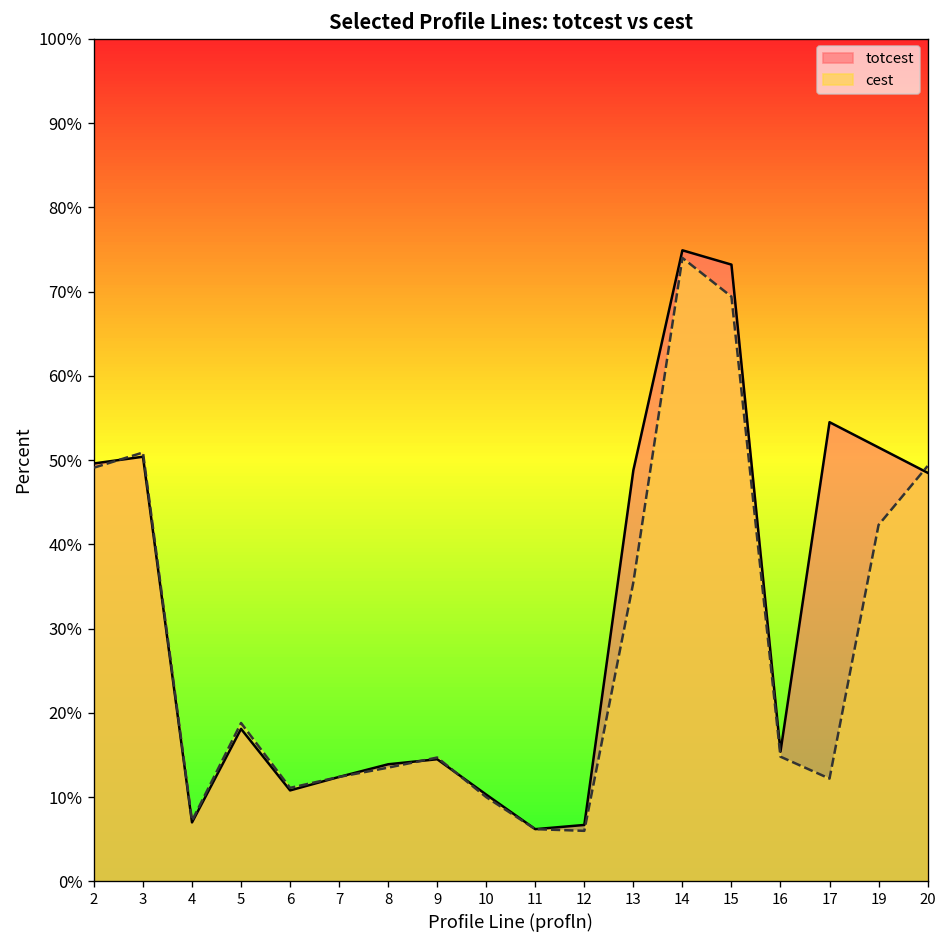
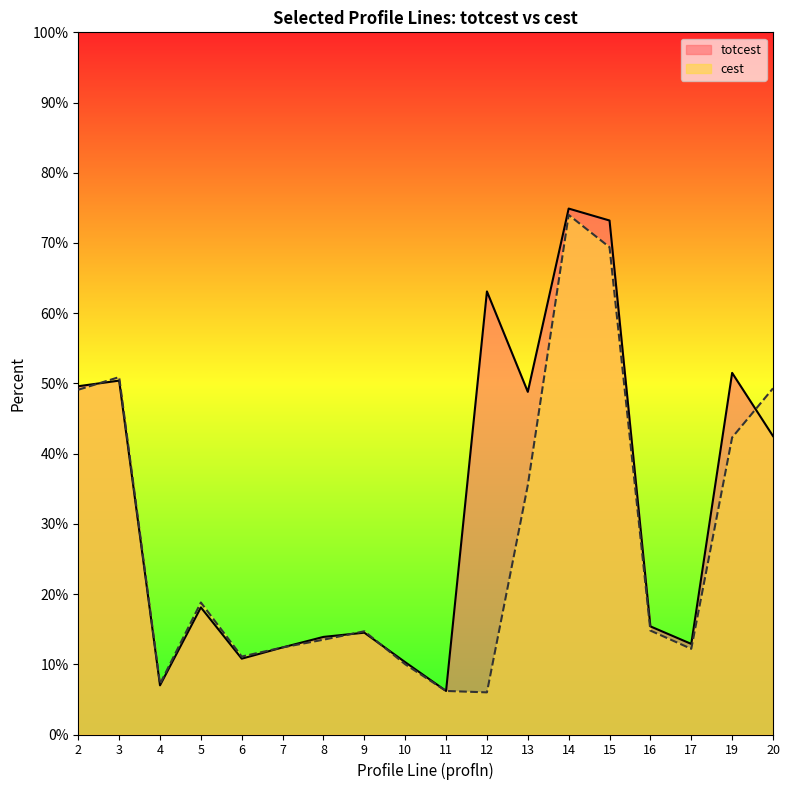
  {
    "totcest": {
      "2": "50%",
      "3": "50%",
      "5": "18%",
      "8": "14%",
-     "12": "7%",
+     "12": "63%",
      "13": "49%",
      "14": "75%",
      "15": "73%",
      "16": "15%",
-     "17": "55%",
+     "17": "13%",
      "19": "52%",
-     "20": "49%"
+     "20": "43%"
    },
    "cest": {
      "2": "49%",
      "3": "51%",
      "5": "19%",
      "8": "14%",
      "12": "6%",
      "13": "36%",
      "14": "74%",
      "15": "69%",
      "16": "15%",
      "17": "12%",
      "19": "42%",
      "20": "49%"
    }
  }
